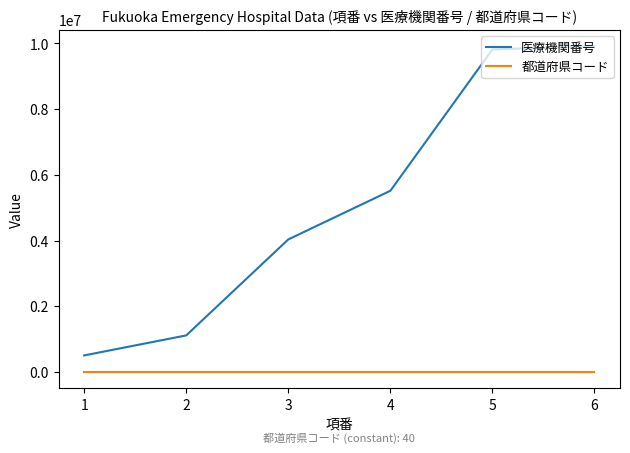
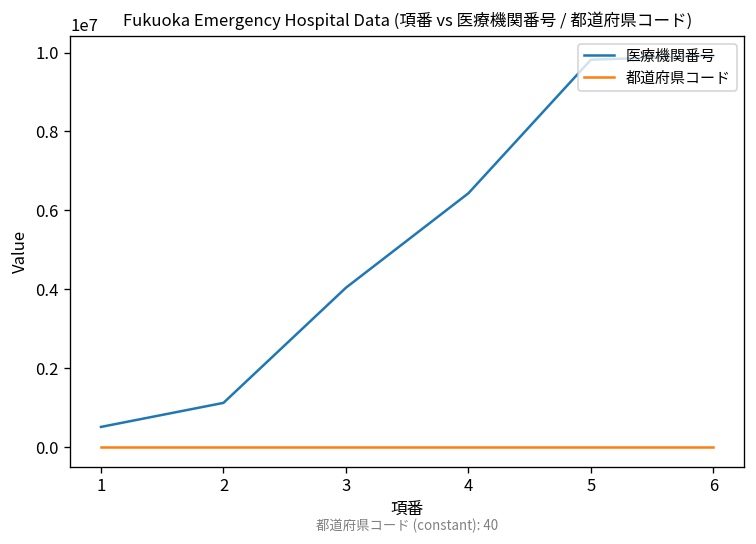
  {
    "医療機関番号": {
      "1": 500000,
      "2": 1100000,
      "3": 4000000,
-     "4": 5500000
+     "4": 6400000
    },
    "都道府県コード": {
      "1": 0,
      "2": 0,
      "3": 0,
      "4": 0,
      "5": 0,
      "6": 0
    }
  }
